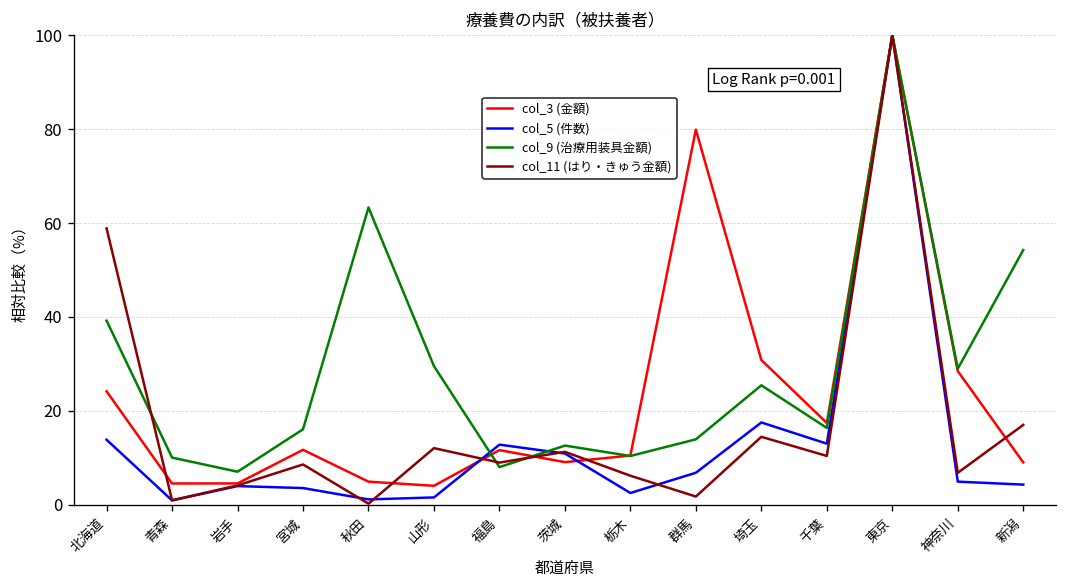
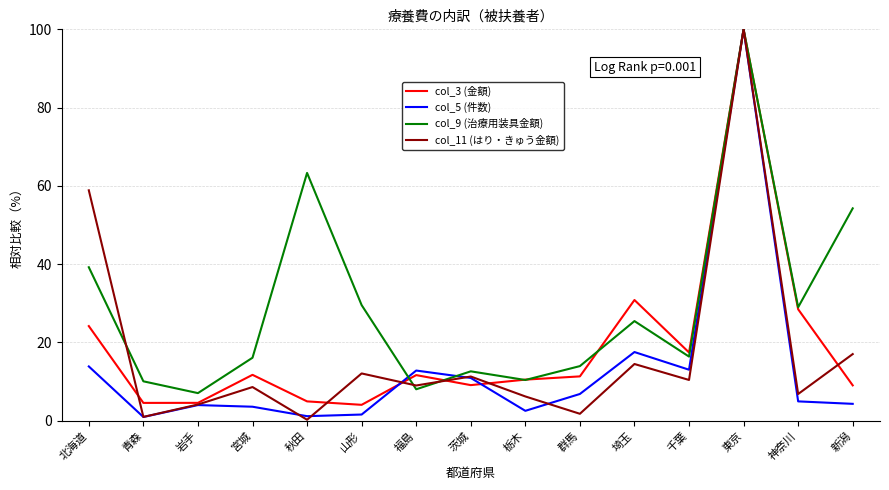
  {
    "col_3 (金額)": {
      "北海道": 24,
      "青森": 5,
      "宮城": 12,
      "秋田": 5,
      "山形": 4,
      "福島": 12,
      "茨城": 9,
-     "群馬": 80,
+     "群馬": 11,
      "埼玉": 31,
      "千葉": 17,
      "新潟": 9
    },
    "col_5 (件数)": {
      "北海道": 14,
      "宮城": 4,
      "秋田": 1,
      "山形": 2,
      "福島": 13,
      "栃木": 3,
      "群馬": 7,
      "埼玉": 18,
      "千葉": 13,
      "神奈川": 5,
      "新潟": 4
    },
    "col_9 (治療用装具金額)": {
      "北海道": 39,
      "青森": 10,
      "岩手": 7,
      "宮城": 16,
      "秋田": 63,
      "山形": 30,
      "福島": 8,
      "茨城": 13,
      "群馬": 14,
      "埼玉": 25,
      "千葉": 16,
      "新潟": 54
    },
    "col_11 (はり・きゅう金額)": {
      "北海道": 59,
      "宮城": 9,
      "秋田": 0,
      "山形": 12,
      "福島": 9,
      "栃木": 6,
      "群馬": 2,
      "埼玉": 14,
      "千葉": 10,
      "神奈川": 7,
      "新潟": 17
    }
  }
